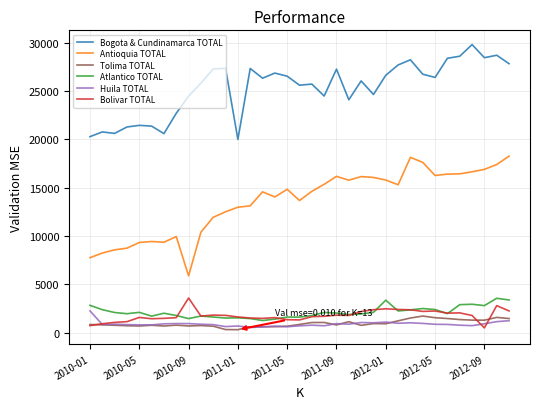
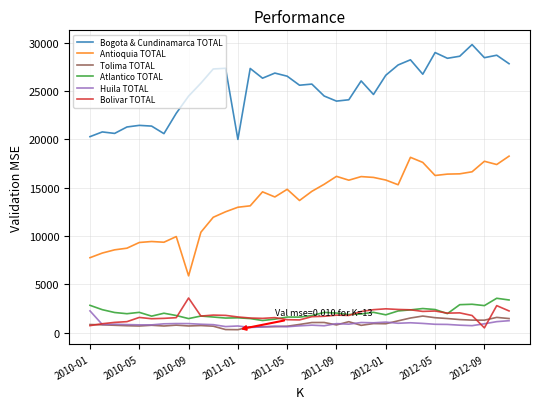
  {
    "Bogota & Cundinamarca TOTAL": {
      "2010-01": 20000,
      "2010-05": 21000,
      "2011-01": 20000,
      "2011-05": 27000,
-     "2011-09": 27000,
+     "2011-09": 24000,
      "2012-01": 27000,
-     "2012-05": 26000,
+     "2012-05": 29000,
      "2012-09": 28000
    },
    "Antioquia TOTAL": {
      "2010-01": 8000,
      "2010-05": 9000,
      "2010-09": 6000,
      "2011-01": 13000,
      "2011-05": 15000,
      "2011-09": 16000,
      "2012-01": 16000,
      "2012-05": 16000,
-     "2012-09": 17000
+     "2012-09": 18000
    },
    "Tolima TOTAL": {
      "2011-01": 0,
      "2012-05": 2000,
      "2012-09": 1000
    },
    "Atlantico TOTAL": {
      "2010-01": 3000,
      "2010-05": 2000,
      "2010-09": 1000,
-     "2012-01": 3000,
+     "2012-01": 2000,
      "2012-09": 3000
    },
    "Huila TOTAL": {
      "2010-01": 2000,
      "2011-01": 1000,
      "2012-05": 1000,
      "2012-09": 1000
    },
    "Bolivar TOTAL": {
      "2010-05": 2000,
      "2010-09": 4000,
      "2012-01": 2000,
      "2012-09": 0
    }
  }
